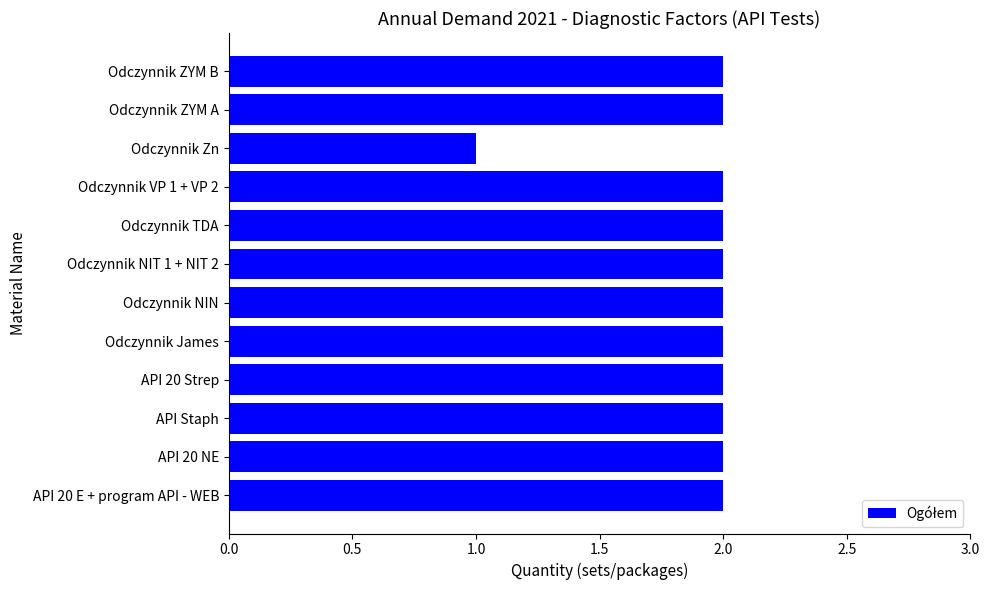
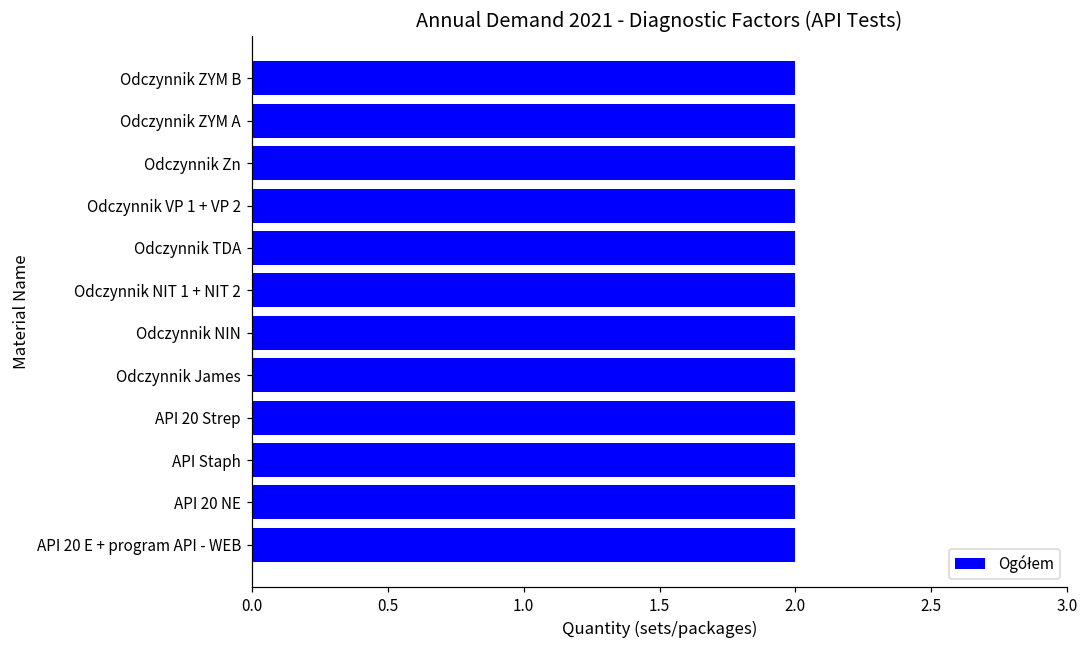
  {
    "Odczynnik ZYM B": 2,
    "Odczynnik ZYM A": 2,
-   "Odczynnik Zn": 1,
+   "Odczynnik Zn": 2,
    "Odczynnik VP 1 + VP 2": 2,
    "Odczynnik TDA": 2,
    "Odczynnik NIT 1 + NIT 2": 2,
    "Odczynnik NIN": 2,
    "Odczynnik James": 2,
    "API 20 Strep": 2,
    "API Staph": 2,
    "API 20 NE": 2,
    "API 20 E + program API - WEB": 2
  }
